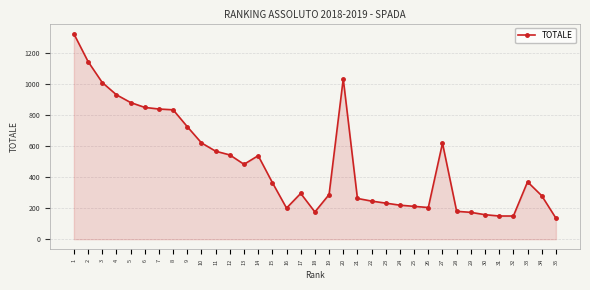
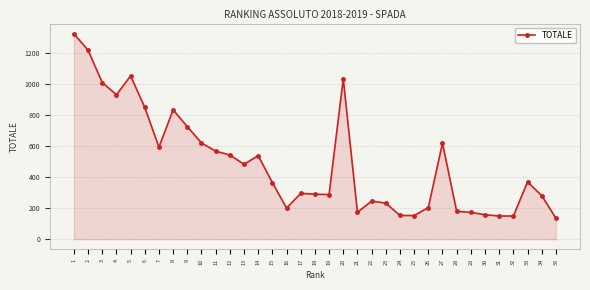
  {
    "1": 1320,
-   "2": 1140,
+   "2": 1220,
    "3": 1010,
    "4": 930,
-   "5": 880,
+   "5": 1050,
    "6": 850,
-   "7": 840,
+   "7": 590,
    "8": 830,
    "9": 720,
    "10": 620,
    "11": 570,
    "12": 540,
    "13": 480,
    "14": 540,
    "15": 360,
    "16": 200,
    "17": 290,
-   "18": 180,
+   "18": 290,
    "19": 290,
    "20": 1030,
-   "21": 260,
+   "21": 170,
    "22": 250,
    "23": 230,
-   "24": 220,
-   "25": 210,
+   "24": 150,
+   "25": 150,
    "26": 200,
    "27": 620,
    "28": 180,
    "29": 170,
    "30": 160,
    "31": 150,
    "32": 150,
    "33": 370,
    "34": 280,
    "35": 140
  }
